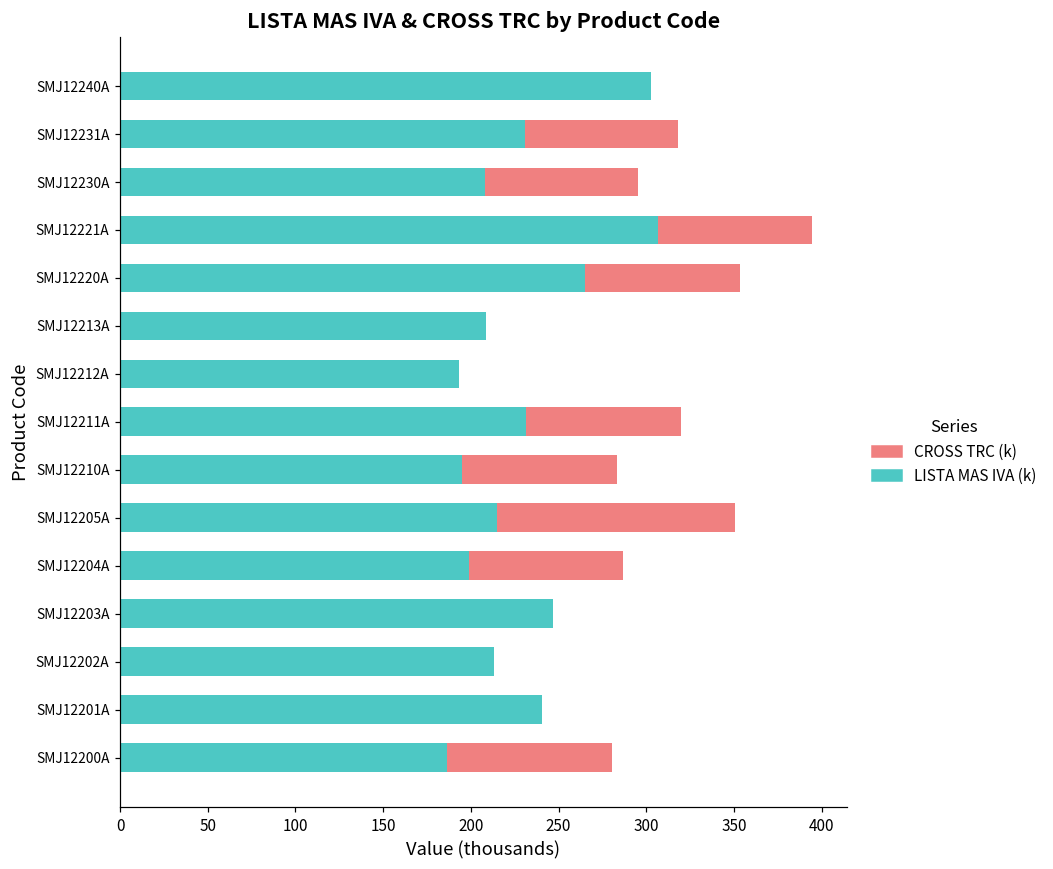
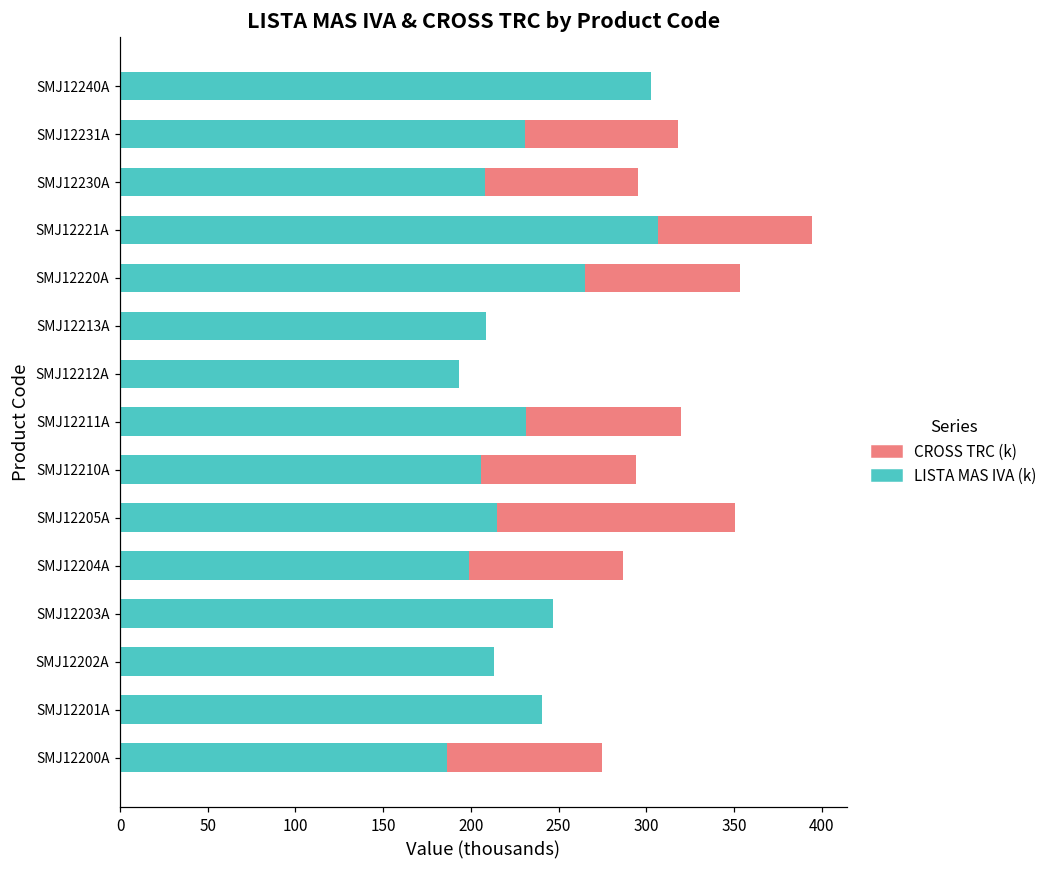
  {
    "LISTA MAS IVA (k)": {
      "SMJ12240A": 303,
      "SMJ12231A": 231,
      "SMJ12230A": 208,
      "SMJ12221A": 307,
      "SMJ12220A": 265,
      "SMJ12213A": 209,
      "SMJ12212A": 193,
      "SMJ12211A": 232,
-     "SMJ12210A": 195,
+     "SMJ12210A": 206,
      "SMJ12205A": 215,
      "SMJ12204A": 199,
      "SMJ12203A": 247,
      "SMJ12202A": 213,
      "SMJ12201A": 240,
      "SMJ12200A": 187
    },
    "CROSS TRC (k)": {
      "SMJ12240A": 0,
      "SMJ12231A": 87,
      "SMJ12230A": 87,
      "SMJ12221A": 88,
      "SMJ12220A": 88,
      "SMJ12213A": 0,
      "SMJ12212A": 0,
      "SMJ12211A": 88,
      "SMJ12210A": 88,
      "SMJ12205A": 136,
      "SMJ12204A": 88,
      "SMJ12203A": 0,
      "SMJ12202A": 0,
      "SMJ12201A": 0,
-     "SMJ12200A": 94
+     "SMJ12200A": 88
    }
  }
